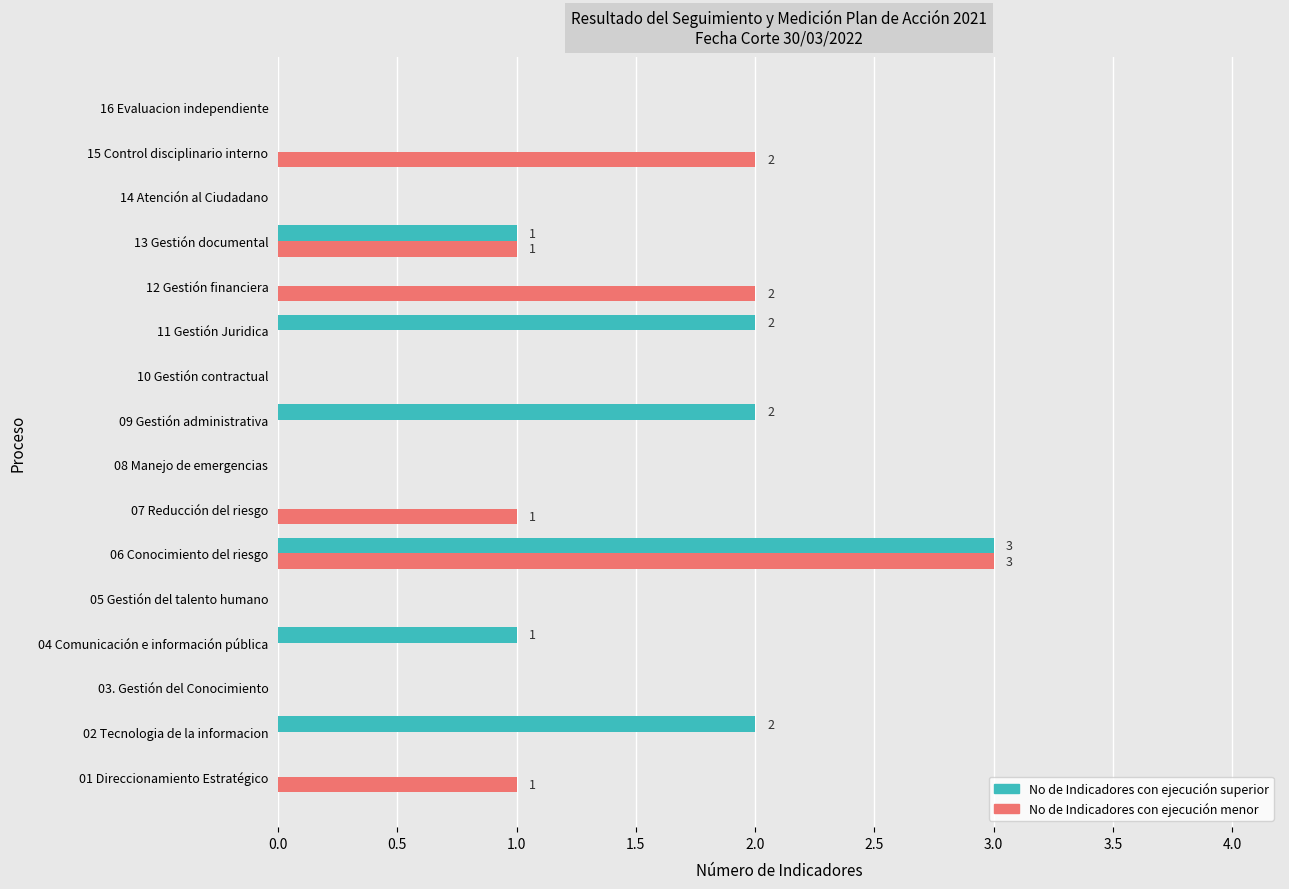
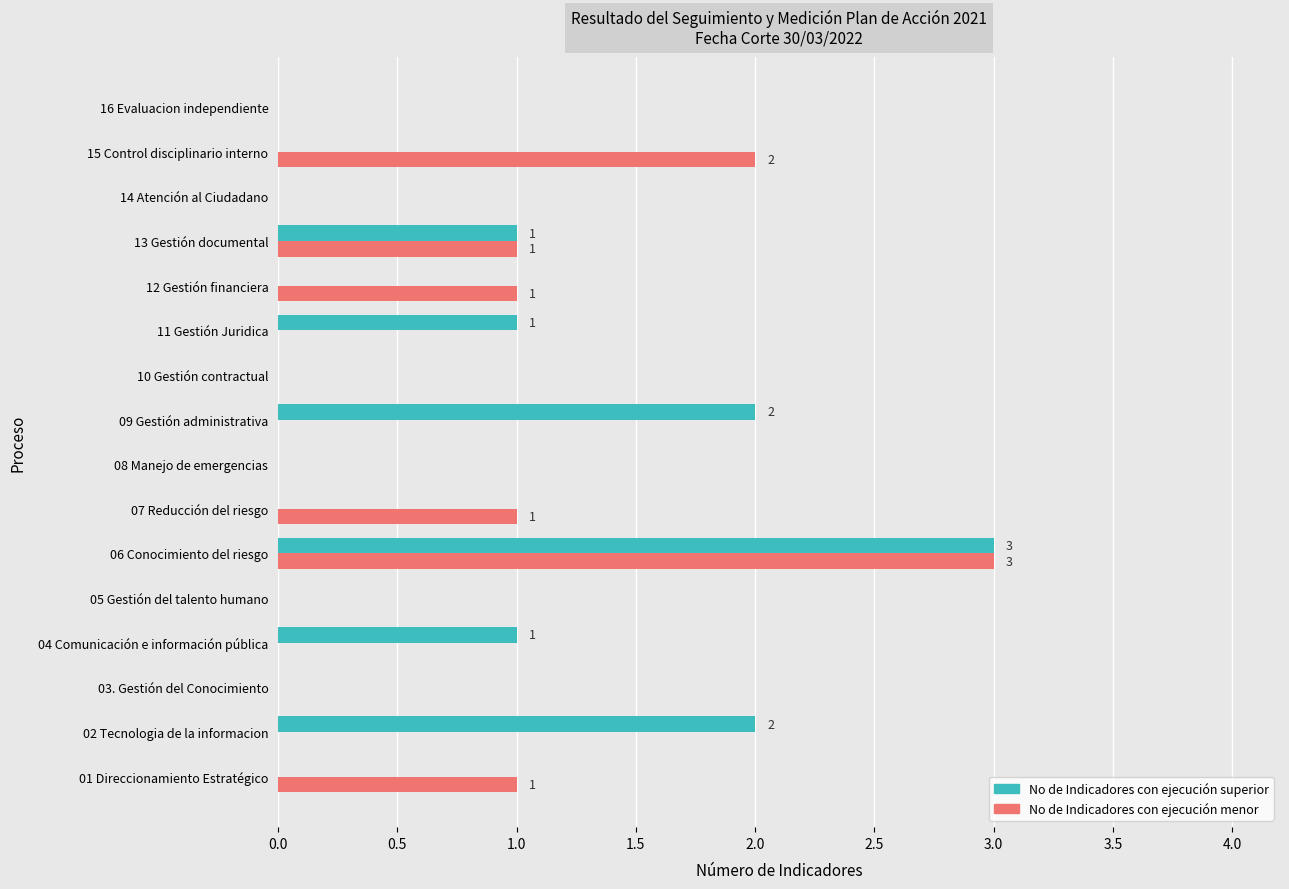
  {
    "No de Indicadores con ejecución superior": {
      "13 Gestión documental": 1,
-     "11 Gestión Juridica": 2,
+     "11 Gestión Juridica": 1,
      "09 Gestión administrativa": 2,
      "06 Conocimiento del riesgo": 3,
      "04 Comunicación e información pública": 1,
      "02 Tecnologia de la informacion": 2
    },
    "No de Indicadores con ejecución menor": {
      "15 Control disciplinario interno": 2,
      "13 Gestión documental": 1,
-     "12 Gestión financiera": 2,
+     "12 Gestión financiera": 1,
      "07 Reducción del riesgo": 1,
      "06 Conocimiento del riesgo": 3,
      "01 Direccionamiento Estratégico": 1
    }
  }
